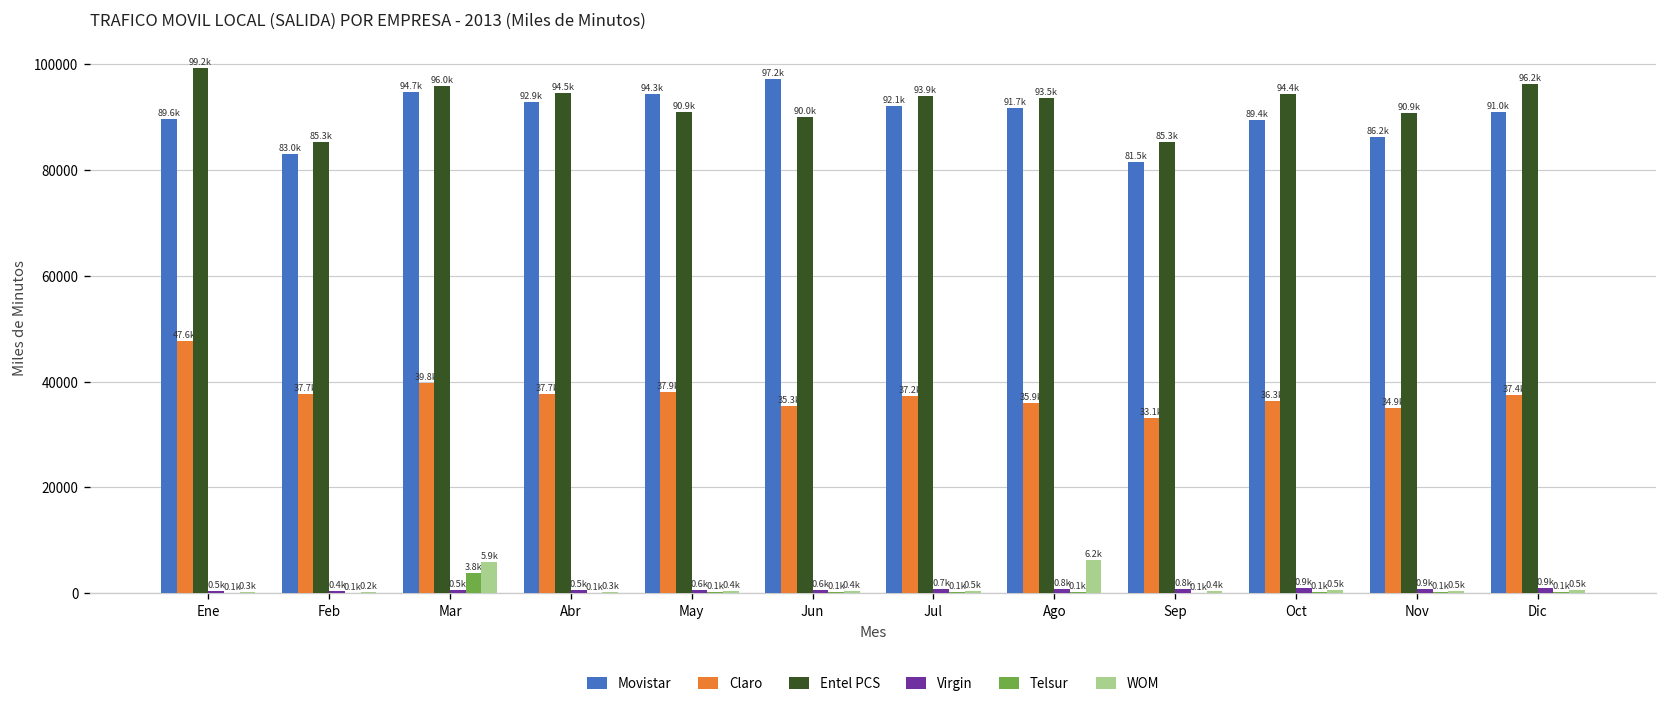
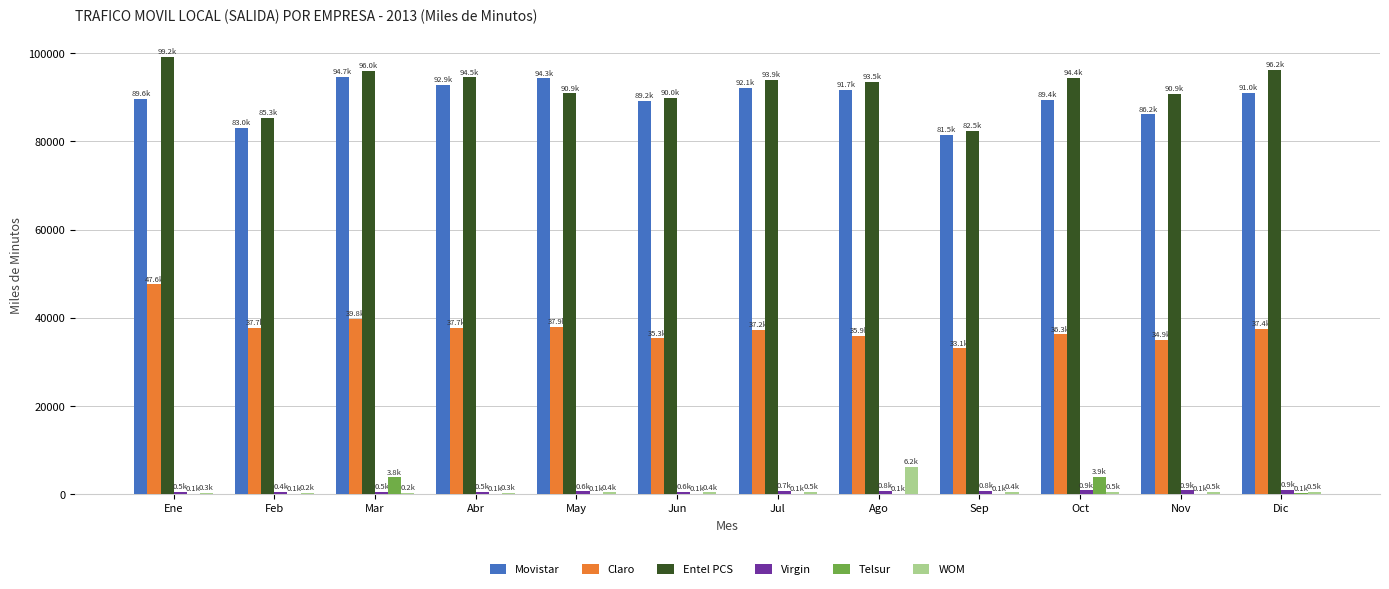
  {
    "Movistar": {
      "Ene": "89.6k",
      "Feb": "83.0k",
      "Mar": "94.7k",
      "Abr": "92.9k",
      "May": "94.3k",
-     "Jun": "97.2k",
+     "Jun": "89.2k",
      "Jul": "92.1k",
      "Ago": "91.7k",
      "Sep": "81.5k",
      "Oct": "89.4k",
      "Nov": "86.2k",
      "Dic": "91.0k"
    },
    "Claro": {
      "Ene": "47.6k",
      "Feb": "37.7k",
      "Mar": "39.8k",
      "Abr": "37.7k",
      "May": "37.9k",
      "Jun": "35.3k",
      "Jul": "37.2k",
      "Ago": "35.9k",
      "Sep": "33.1k",
      "Oct": "36.3k",
      "Nov": "34.9k",
      "Dic": "37.4k"
    },
    "Entel PCS": {
      "Ene": "99.2k",
      "Feb": "85.3k",
      "Mar": "96.0k",
      "Abr": "94.5k",
      "May": "90.9k",
      "Jun": "90.0k",
      "Jul": "93.9k",
      "Ago": "93.5k",
-     "Sep": "85.3k",
+     "Sep": "82.5k",
      "Oct": "94.4k",
      "Nov": "90.9k",
      "Dic": "96.2k"
    },
    "Virgin": {
      "Ene": "0.5k",
      "Feb": "0.4k",
      "Mar": "0.5k",
      "Abr": "0.5k",
      "May": "0.6k",
      "Jun": "0.6k",
      "Jul": "0.7k",
      "Ago": "0.8k",
      "Sep": "0.8k",
      "Oct": "0.9k",
      "Nov": "0.9k",
      "Dic": "0.9k"
    },
    "Telsur": {
      "Ene": "0.1k",
      "Feb": "0.1k",
      "Mar": "3.8k",
      "Abr": "0.1k",
      "May": "0.1k",
      "Jun": "0.1k",
      "Jul": "0.1k",
      "Ago": "0.1k",
      "Sep": "0.1k",
-     "Oct": "0.1k",
+     "Oct": "3.9k",
      "Nov": "0.1k",
      "Dic": "0.1k"
    },
    "WOM": {
      "Ene": "0.3k",
      "Feb": "0.2k",
-     "Mar": "5.9k",
+     "Mar": "0.2k",
      "Abr": "0.3k",
      "May": "0.4k",
      "Jun": "0.4k",
      "Jul": "0.5k",
      "Ago": "6.2k",
      "Sep": "0.4k",
      "Oct": "0.5k",
      "Nov": "0.5k",
      "Dic": "0.5k"
    }
  }
